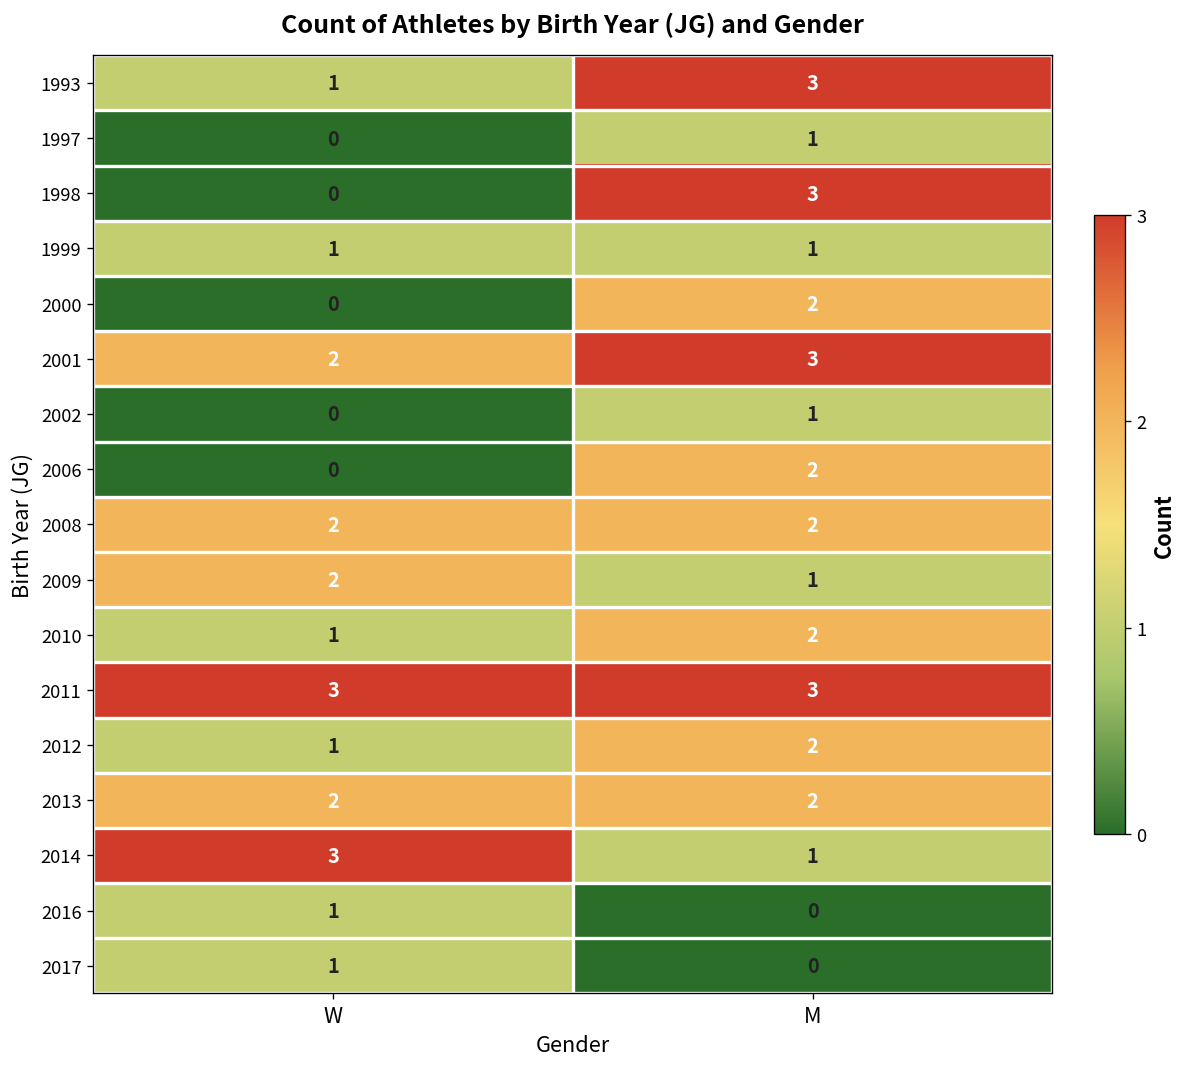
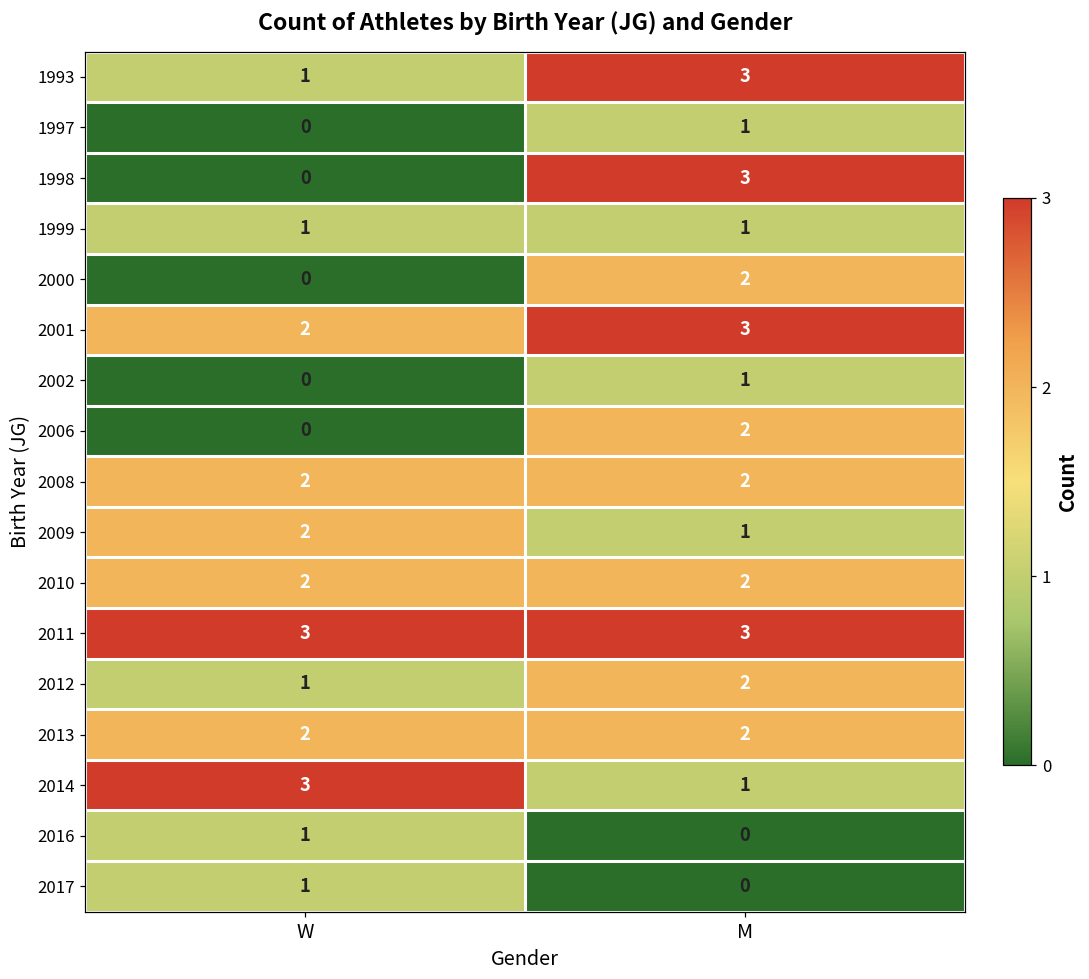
  {
    "1993": {
      "W": 1,
      "M": 3
    },
    "1997": {
      "W": 0,
      "M": 1
    },
    "1998": {
      "W": 0,
      "M": 3
    },
    "1999": {
      "W": 1,
      "M": 1
    },
    "2000": {
      "W": 0,
      "M": 2
    },
    "2001": {
      "W": 2,
      "M": 3
    },
    "2002": {
      "W": 0,
      "M": 1
    },
    "2006": {
      "W": 0,
      "M": 2
    },
    "2008": {
      "W": 2,
      "M": 2
    },
    "2009": {
      "W": 2,
      "M": 1
    },
    "2010": {
-     "W": 1,
+     "W": 2,
      "M": 2
    },
    "2011": {
      "W": 3,
      "M": 3
    },
    "2012": {
      "W": 1,
      "M": 2
    },
    "2013": {
      "W": 2,
      "M": 2
    },
    "2014": {
      "W": 3,
      "M": 1
    },
    "2016": {
      "W": 1,
      "M": 0
    },
    "2017": {
      "W": 1,
      "M": 0
    }
  }
